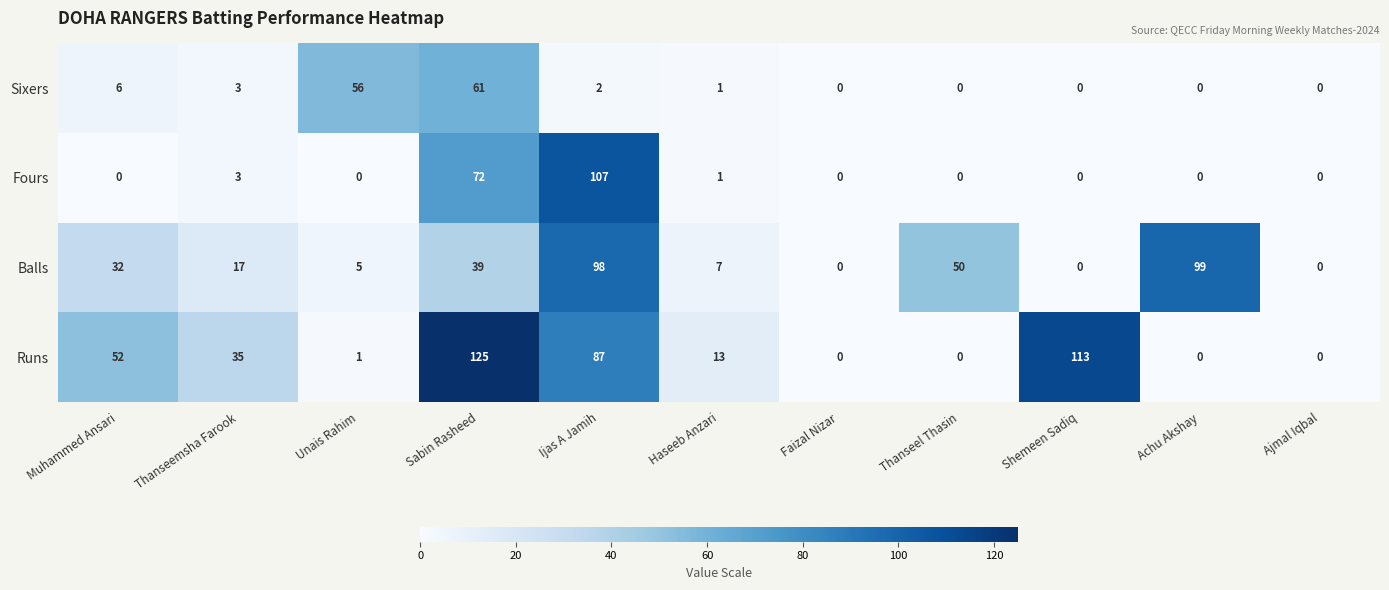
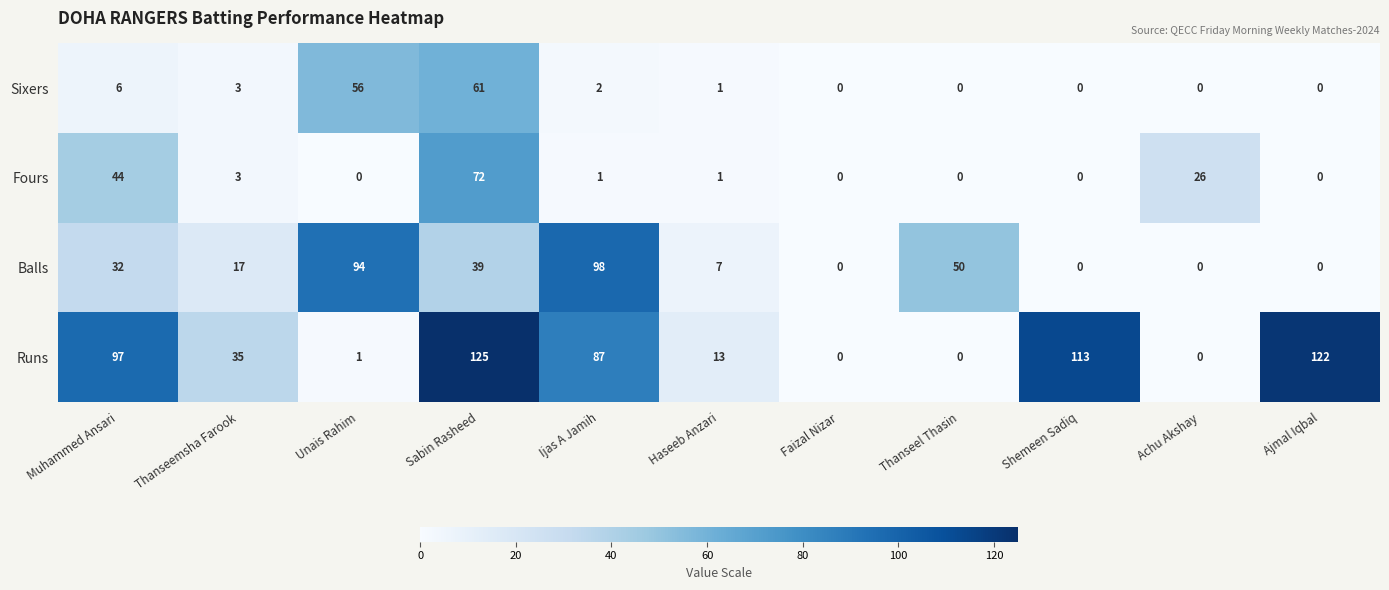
  {
    "Sixers": {
      "Muhammed Ansari": 6,
      "Thanseemsha Farook": 3,
      "Unais Rahim": 56,
      "Sabin Rasheed": 61,
      "Ijas A Jamih": 2,
      "Haseeb Anzari": 1,
      "Faizal Nizar": 0,
      "Thanseel Thasin": 0,
      "Shemeen Sadiq": 0,
      "Achu Akshay": 0,
      "Ajmal Iqbal": 0
    },
    "Fours": {
-     "Muhammed Ansari": 0,
+     "Muhammed Ansari": 44,
      "Thanseemsha Farook": 3,
      "Unais Rahim": 0,
      "Sabin Rasheed": 72,
-     "Ijas A Jamih": 107,
+     "Ijas A Jamih": 1,
      "Haseeb Anzari": 1,
      "Faizal Nizar": 0,
      "Thanseel Thasin": 0,
      "Shemeen Sadiq": 0,
-     "Achu Akshay": 0,
+     "Achu Akshay": 26,
      "Ajmal Iqbal": 0
    },
    "Balls": {
      "Muhammed Ansari": 32,
      "Thanseemsha Farook": 17,
-     "Unais Rahim": 5,
+     "Unais Rahim": 94,
      "Sabin Rasheed": 39,
      "Ijas A Jamih": 98,
      "Haseeb Anzari": 7,
      "Faizal Nizar": 0,
      "Thanseel Thasin": 50,
      "Shemeen Sadiq": 0,
-     "Achu Akshay": 99,
+     "Achu Akshay": 0,
      "Ajmal Iqbal": 0
    },
    "Runs": {
-     "Muhammed Ansari": 52,
+     "Muhammed Ansari": 97,
      "Thanseemsha Farook": 35,
      "Unais Rahim": 1,
      "Sabin Rasheed": 125,
      "Ijas A Jamih": 87,
      "Haseeb Anzari": 13,
      "Faizal Nizar": 0,
      "Thanseel Thasin": 0,
      "Shemeen Sadiq": 113,
      "Achu Akshay": 0,
-     "Ajmal Iqbal": 0
+     "Ajmal Iqbal": 122
    }
  }
